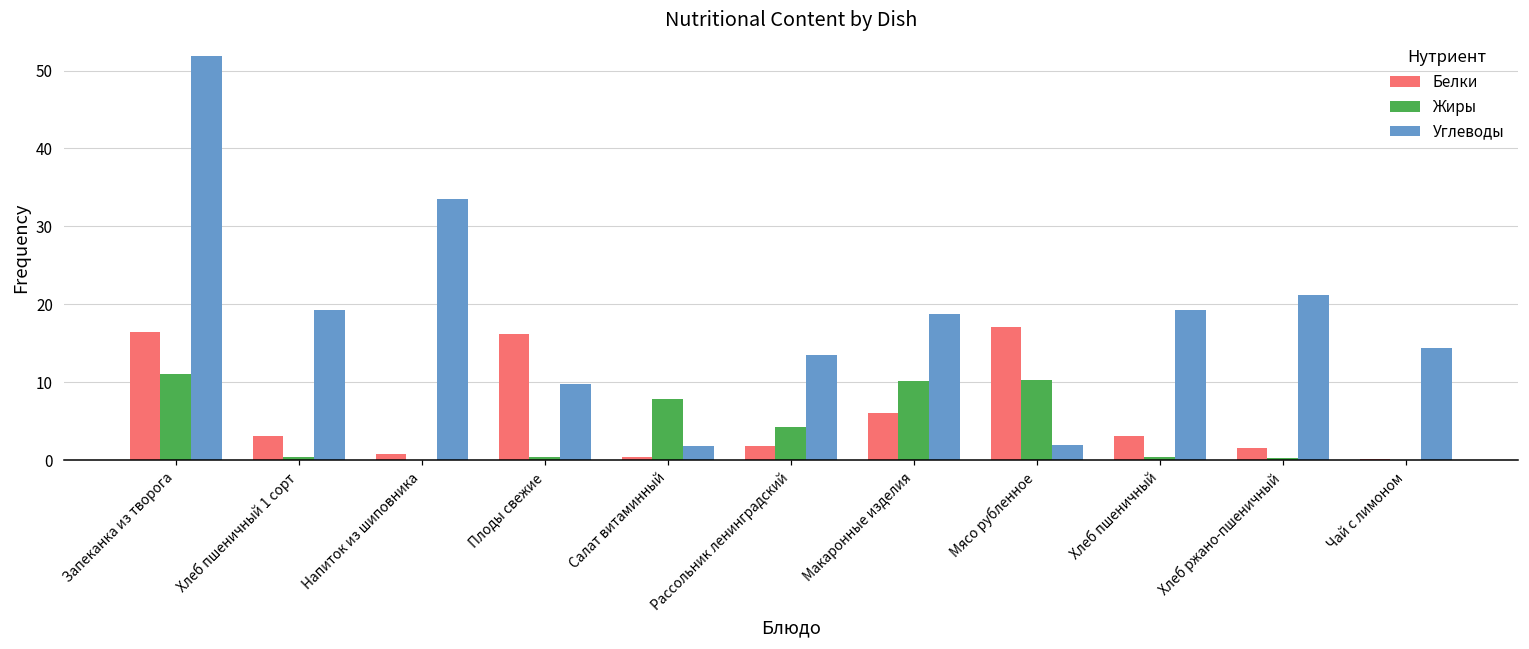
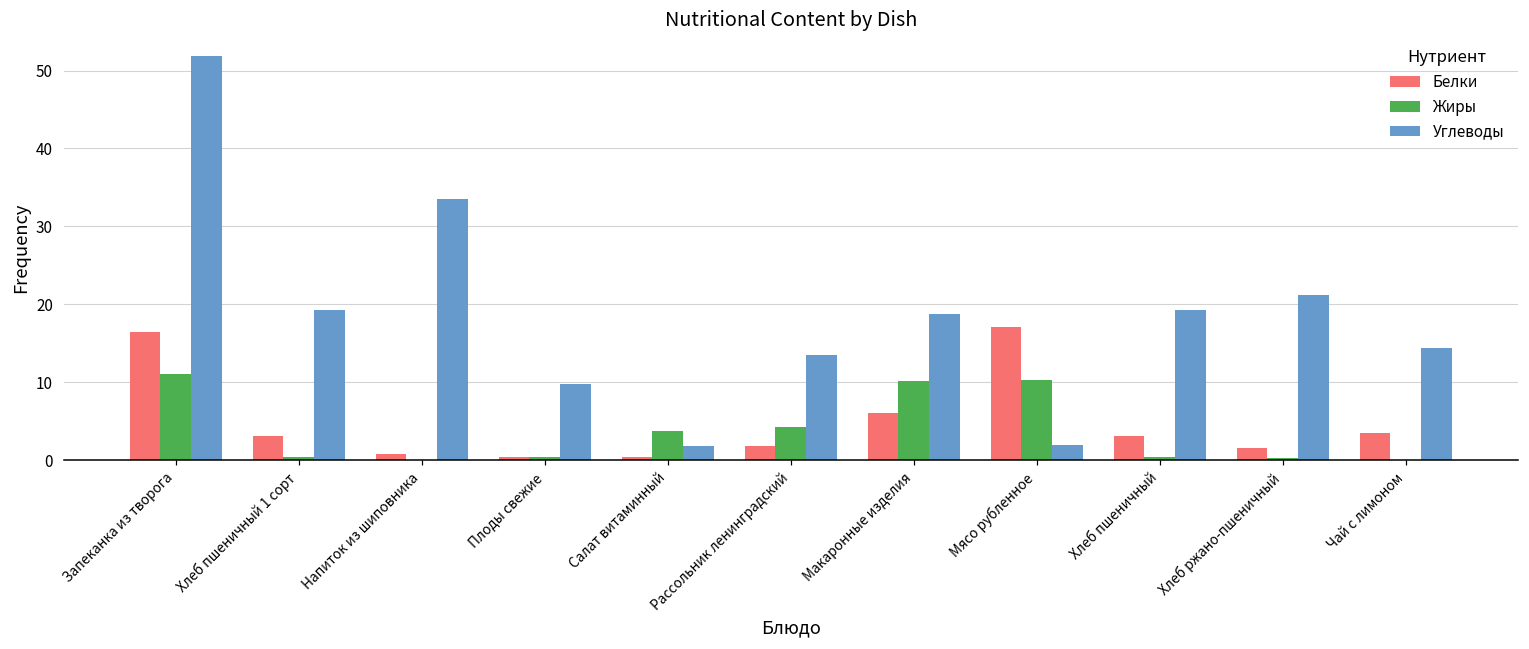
  {
    "Белки": {
      "Запеканка из творога": 16,
      "Хлеб пшеничный 1 сорт": 3,
      "Напиток из шиповника": 1,
-     "Плоды свежие": 16,
+     "Плоды свежие": 0,
      "Салат витаминный": 0,
      "Рассольник ленинградский": 2,
      "Макаронные изделия": 6,
      "Мясо рубленное": 17,
      "Хлеб пшеничный": 3,
      "Хлеб ржано-пшеничный": 2,
-     "Чай с лимоном": 0
+     "Чай с лимоном": 4
    },
    "Жиры": {
      "Запеканка из творога": 11,
      "Хлеб пшеничный 1 сорт": 0,
      "Напиток из шиповника": 0,
      "Плоды свежие": 0,
-     "Салат витаминный": 8,
+     "Салат витаминный": 4,
      "Рассольник ленинградский": 4,
      "Макаронные изделия": 10,
      "Мясо рубленное": 10,
      "Хлеб пшеничный": 0,
      "Чай с лимоном": 0
    },
    "Углеводы": {
      "Запеканка из творога": 52,
      "Хлеб пшеничный 1 сорт": 19,
      "Напиток из шиповника": 34,
      "Плоды свежие": 10,
      "Салат витаминный": 2,
      "Рассольник ленинградский": 14,
      "Макаронные изделия": 19,
      "Мясо рубленное": 2,
      "Хлеб пшеничный": 19,
      "Хлеб ржано-пшеничный": 21,
      "Чай с лимоном": 14
    }
  }
